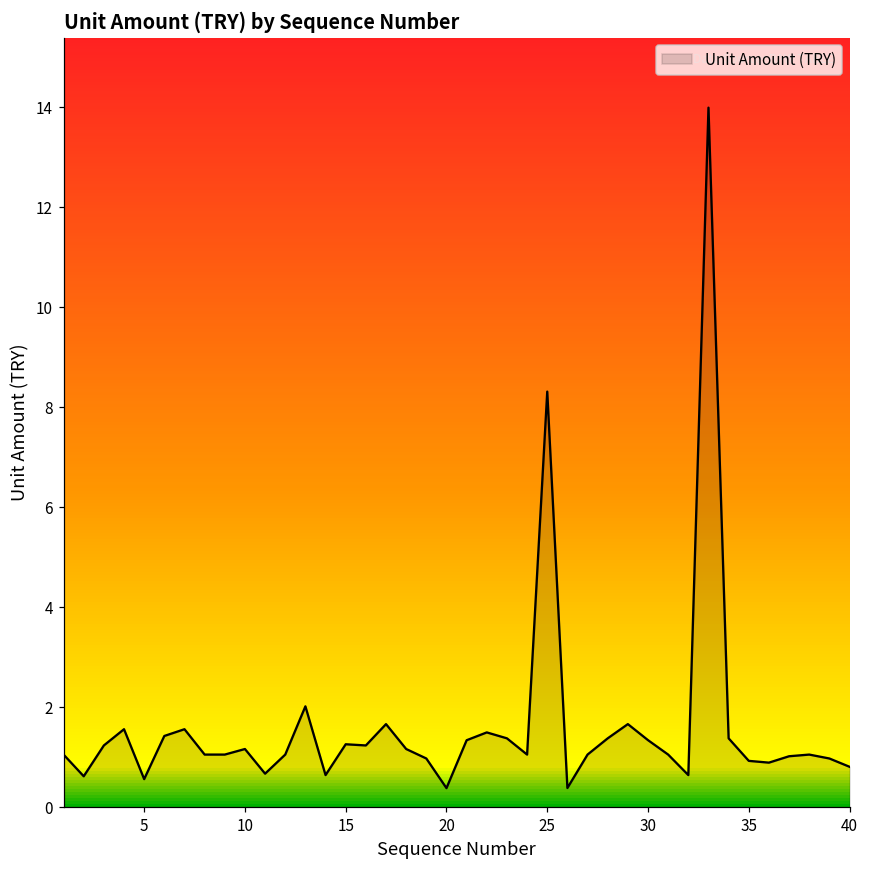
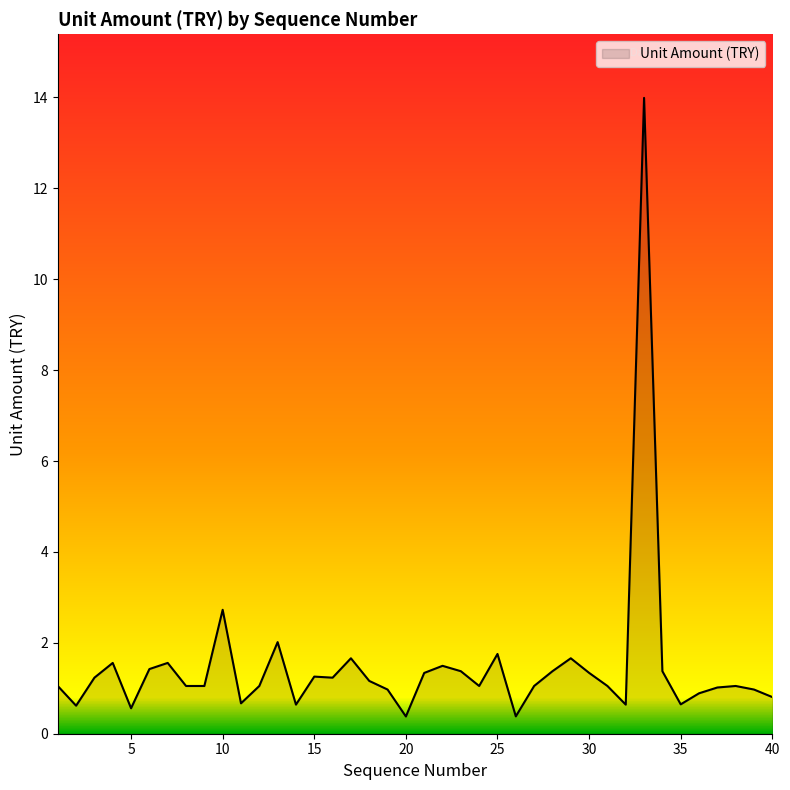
  {
    "5": 0.6,
-   "10": 1.2,
+   "10": 2.7,
    "15": 1.3,
    "20": 0.4,
-   "25": 8.3,
+   "25": 1.8,
    "30": 1.3,
-   "35": 0.9,
+   "35": 0.6,
    "40": 0.8
  }
